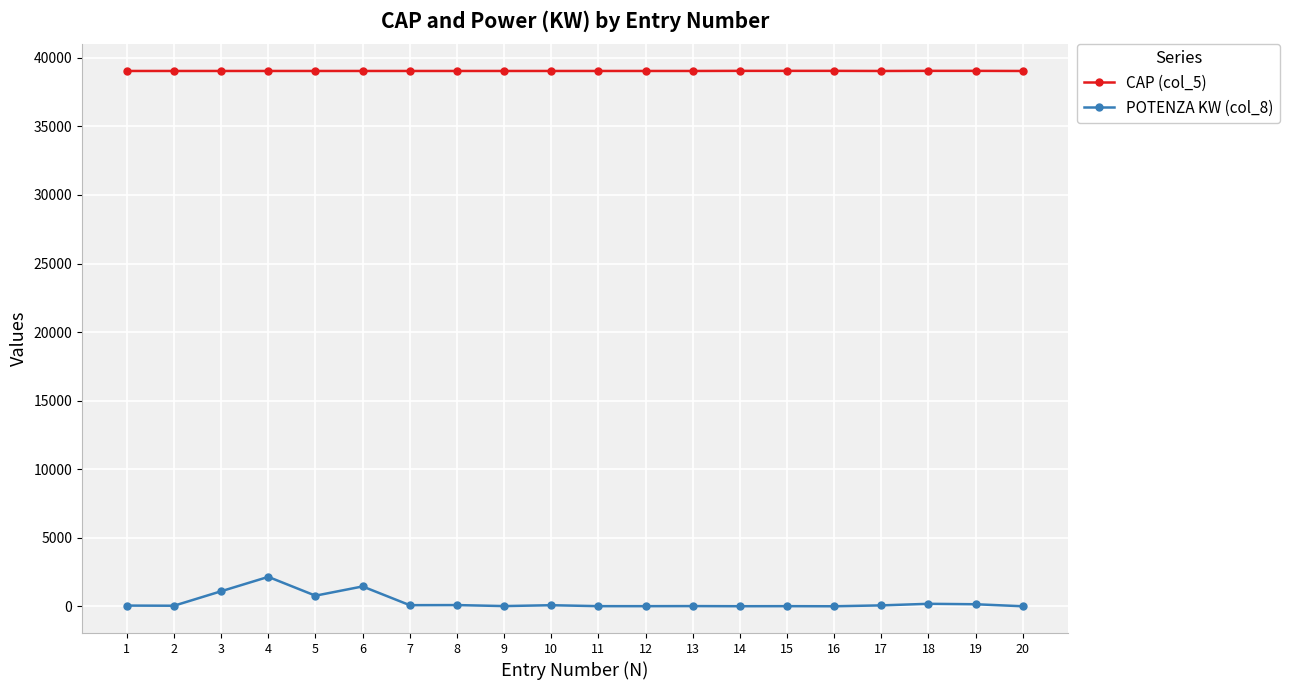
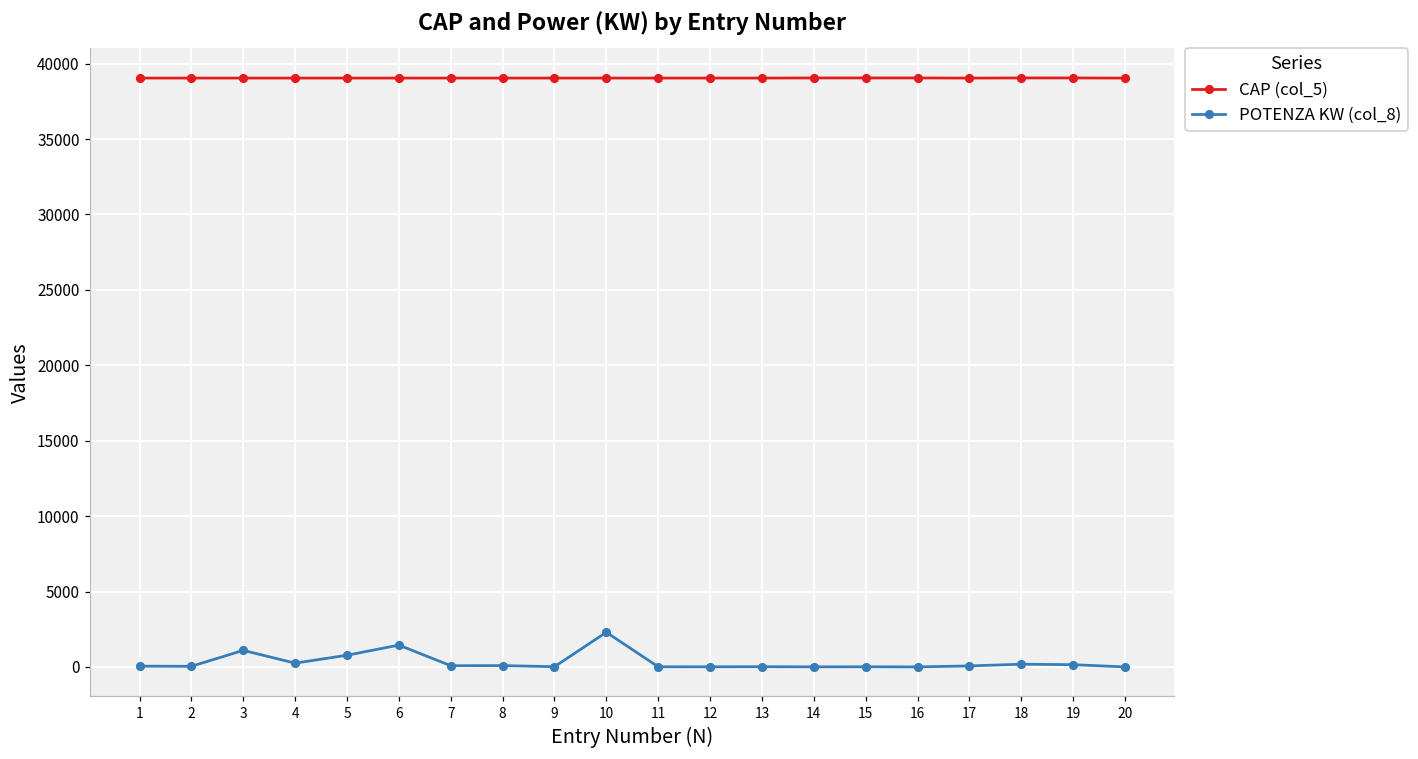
  {
    "CAP (col_5)": {
      "1": 39000,
      "2": 39000,
      "3": 39000,
      "4": 39000,
      "5": 39000,
      "6": 39000,
      "7": 39000,
      "8": 39000,
      "9": 39000,
      "10": 39000,
      "11": 39000,
      "12": 39000,
      "13": 39000,
      "14": 39000,
      "15": 39000,
      "16": 39000,
      "17": 39000,
      "18": 39000,
      "19": 39000,
      "20": 39000
    },
    "POTENZA KW (col_8)": {
      "1": 100,
      "2": 0,
      "3": 1100,
-     "4": 2100,
+     "4": 300,
      "5": 800,
      "6": 1400,
      "7": 100,
      "8": 100,
      "9": 0,
-     "10": 100,
+     "10": 2300,
      "11": 0,
      "12": 0,
      "13": 0,
      "14": 0,
      "15": 0,
      "16": 0,
      "17": 100,
      "18": 200,
      "19": 200,
      "20": 0
    }
  }
